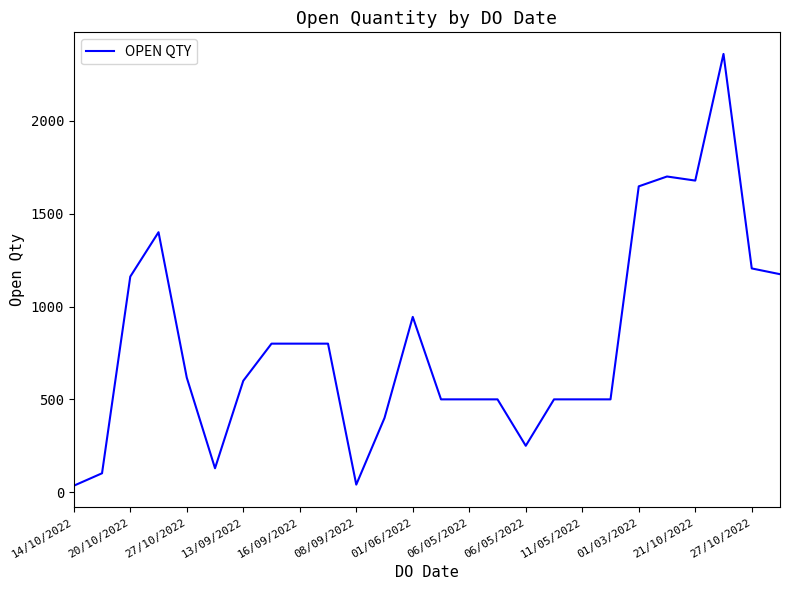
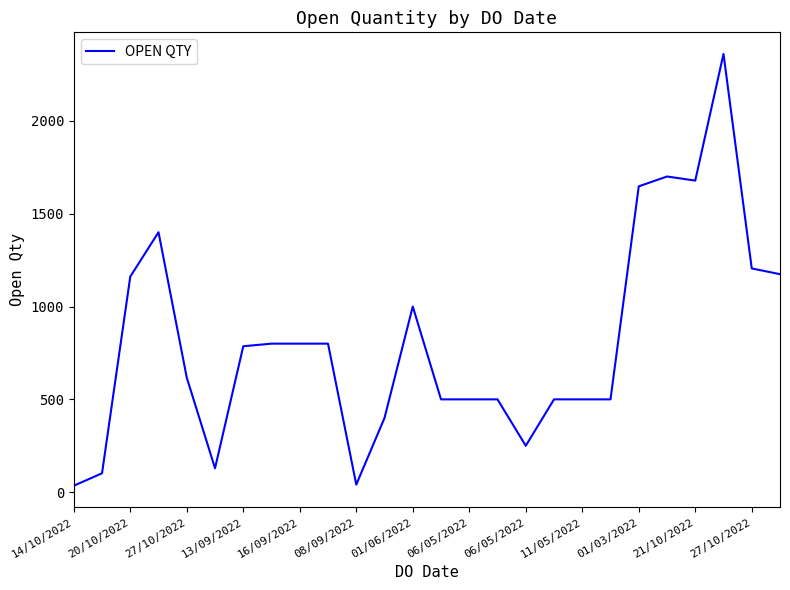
  {
    "14/10/2022": 40,
    "20/10/2022": 1160,
-   "13/09/2022": 600,
+   "13/09/2022": 790,
    "16/09/2022": 800,
-   "01/06/2022": 940,
+   "01/06/2022": 1000,
    "21/10/2022": 1680
  }
